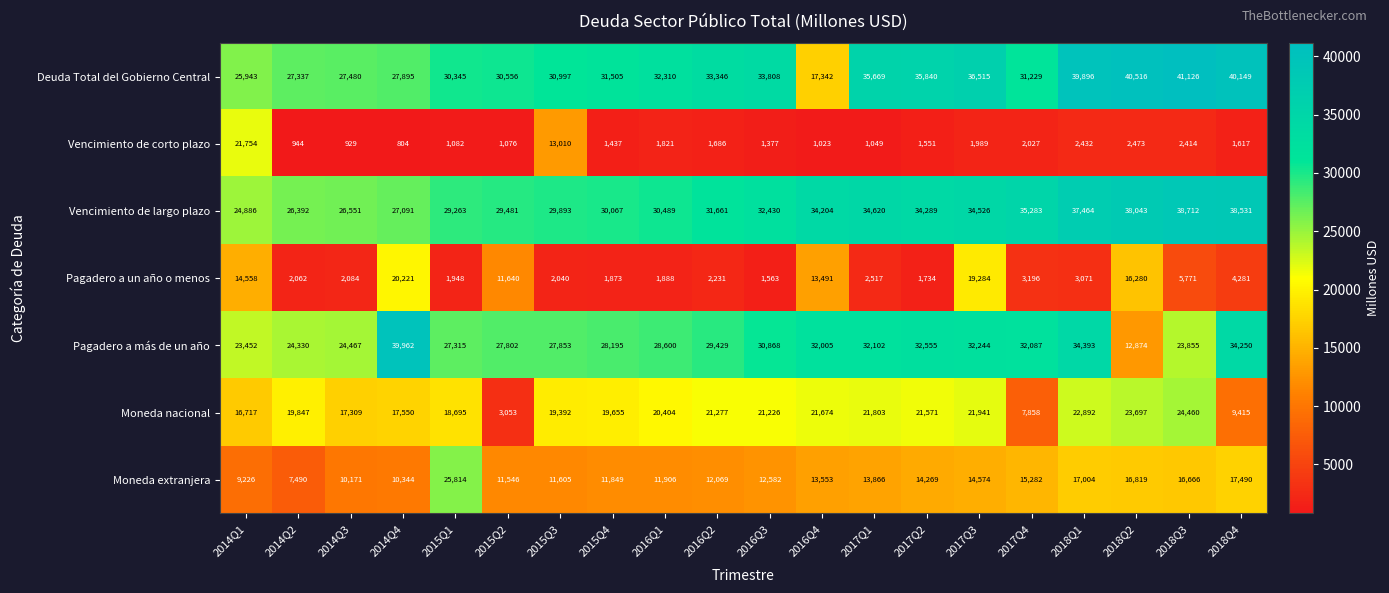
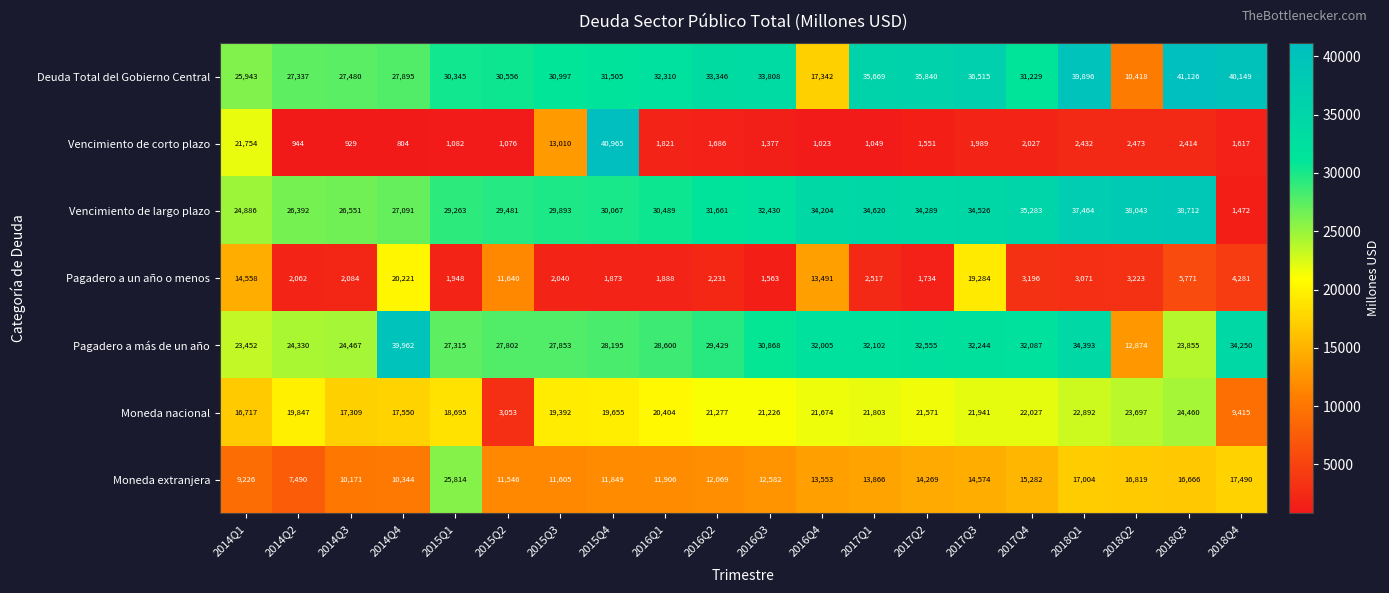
  {
    "Deuda Total del Gobierno Central": {
      "2014Q1": "25,943",
      "2014Q2": "27,337",
      "2014Q3": "27,480",
      "2014Q4": "27,895",
      "2015Q1": "30,345",
      "2015Q2": "30,556",
      "2015Q3": "30,997",
      "2015Q4": "31,505",
      "2016Q1": "32,310",
      "2016Q2": "33,346",
      "2016Q3": "33,808",
      "2016Q4": "17,342",
      "2017Q1": "35,669",
      "2017Q2": "35,840",
      "2017Q3": "36,515",
      "2017Q4": "31,229",
      "2018Q1": "39,896",
-     "2018Q2": "40,516",
+     "2018Q2": "10,418",
      "2018Q3": "41,126",
      "2018Q4": "40,149"
    },
    "Vencimiento de corto plazo": {
      "2014Q1": "21,754",
      "2014Q2": "944",
      "2014Q3": "929",
      "2014Q4": "804",
      "2015Q1": "1,082",
      "2015Q2": "1,076",
      "2015Q3": "13,010",
-     "2015Q4": "1,437",
+     "2015Q4": "40,965",
      "2016Q1": "1,821",
      "2016Q2": "1,686",
      "2016Q3": "1,377",
      "2016Q4": "1,023",
      "2017Q1": "1,049",
      "2017Q2": "1,551",
      "2017Q3": "1,989",
      "2017Q4": "2,027",
      "2018Q1": "2,432",
      "2018Q2": "2,473",
      "2018Q3": "2,414",
      "2018Q4": "1,617"
    },
    "Vencimiento de largo plazo": {
      "2014Q1": "24,886",
      "2014Q2": "26,392",
      "2014Q3": "26,551",
      "2014Q4": "27,091",
      "2015Q1": "29,263",
      "2015Q2": "29,481",
      "2015Q3": "29,893",
      "2015Q4": "30,067",
      "2016Q1": "30,489",
      "2016Q2": "31,661",
      "2016Q3": "32,430",
      "2016Q4": "34,204",
      "2017Q1": "34,620",
      "2017Q2": "34,289",
      "2017Q3": "34,526",
      "2017Q4": "35,283",
      "2018Q1": "37,464",
      "2018Q2": "38,043",
      "2018Q3": "38,712",
-     "2018Q4": "38,531"
+     "2018Q4": "1,472"
    },
    "Pagadero a un año o menos": {
      "2014Q1": "14,558",
      "2014Q2": "2,062",
      "2014Q3": "2,084",
      "2014Q4": "20,221",
      "2015Q1": "1,948",
      "2015Q2": "11,640",
      "2015Q3": "2,040",
      "2015Q4": "1,873",
      "2016Q1": "1,888",
      "2016Q2": "2,231",
      "2016Q3": "1,563",
      "2016Q4": "13,491",
      "2017Q1": "2,517",
      "2017Q2": "1,734",
      "2017Q3": "19,284",
      "2017Q4": "3,196",
      "2018Q1": "3,071",
-     "2018Q2": "16,280",
+     "2018Q2": "3,223",
      "2018Q3": "5,771",
      "2018Q4": "4,281"
    },
    "Pagadero a más de un año": {
      "2014Q1": "23,452",
      "2014Q2": "24,330",
      "2014Q3": "24,467",
      "2014Q4": "39,962",
      "2015Q1": "27,315",
      "2015Q2": "27,802",
      "2015Q3": "27,853",
      "2015Q4": "28,195",
      "2016Q1": "28,600",
      "2016Q2": "29,429",
      "2016Q3": "30,868",
      "2016Q4": "32,005",
      "2017Q1": "32,102",
      "2017Q2": "32,555",
      "2017Q3": "32,244",
      "2017Q4": "32,087",
      "2018Q1": "34,393",
      "2018Q2": "12,874",
      "2018Q3": "23,855",
      "2018Q4": "34,250"
    },
    "Moneda nacional": {
      "2014Q1": "16,717",
      "2014Q2": "19,847",
      "2014Q3": "17,309",
      "2014Q4": "17,550",
      "2015Q1": "18,695",
      "2015Q2": "3,053",
      "2015Q3": "19,392",
      "2015Q4": "19,655",
      "2016Q1": "20,404",
      "2016Q2": "21,277",
      "2016Q3": "21,226",
      "2016Q4": "21,674",
      "2017Q1": "21,803",
      "2017Q2": "21,571",
      "2017Q3": "21,941",
-     "2017Q4": "7,858",
+     "2017Q4": "22,027",
      "2018Q1": "22,892",
      "2018Q2": "23,697",
      "2018Q3": "24,460",
      "2018Q4": "9,415"
    },
    "Moneda extranjera": {
      "2014Q1": "9,226",
      "2014Q2": "7,490",
      "2014Q3": "10,171",
      "2014Q4": "10,344",
      "2015Q1": "25,814",
      "2015Q2": "11,546",
      "2015Q3": "11,605",
      "2015Q4": "11,849",
      "2016Q1": "11,906",
      "2016Q2": "12,069",
      "2016Q3": "12,582",
      "2016Q4": "13,553",
      "2017Q1": "13,866",
      "2017Q2": "14,269",
      "2017Q3": "14,574",
      "2017Q4": "15,282",
      "2018Q1": "17,004",
      "2018Q2": "16,819",
      "2018Q3": "16,666",
      "2018Q4": "17,490"
    }
  }
